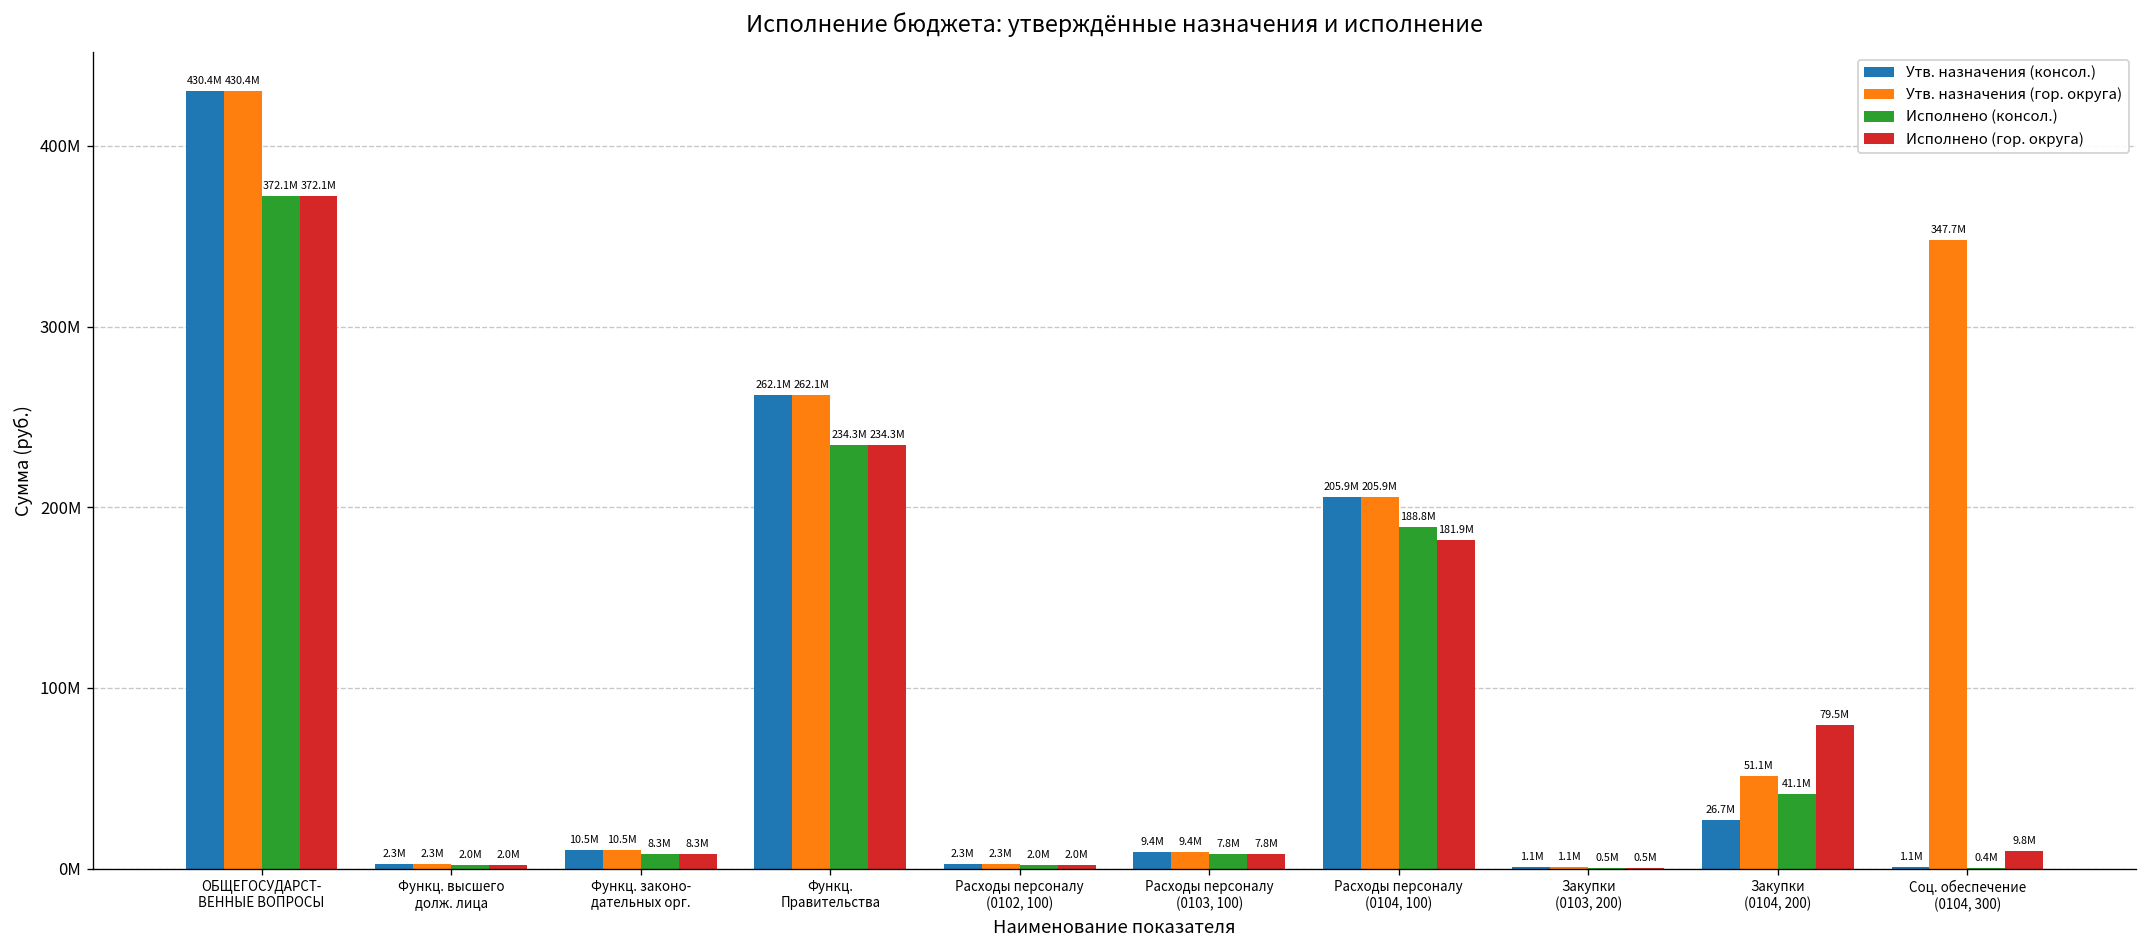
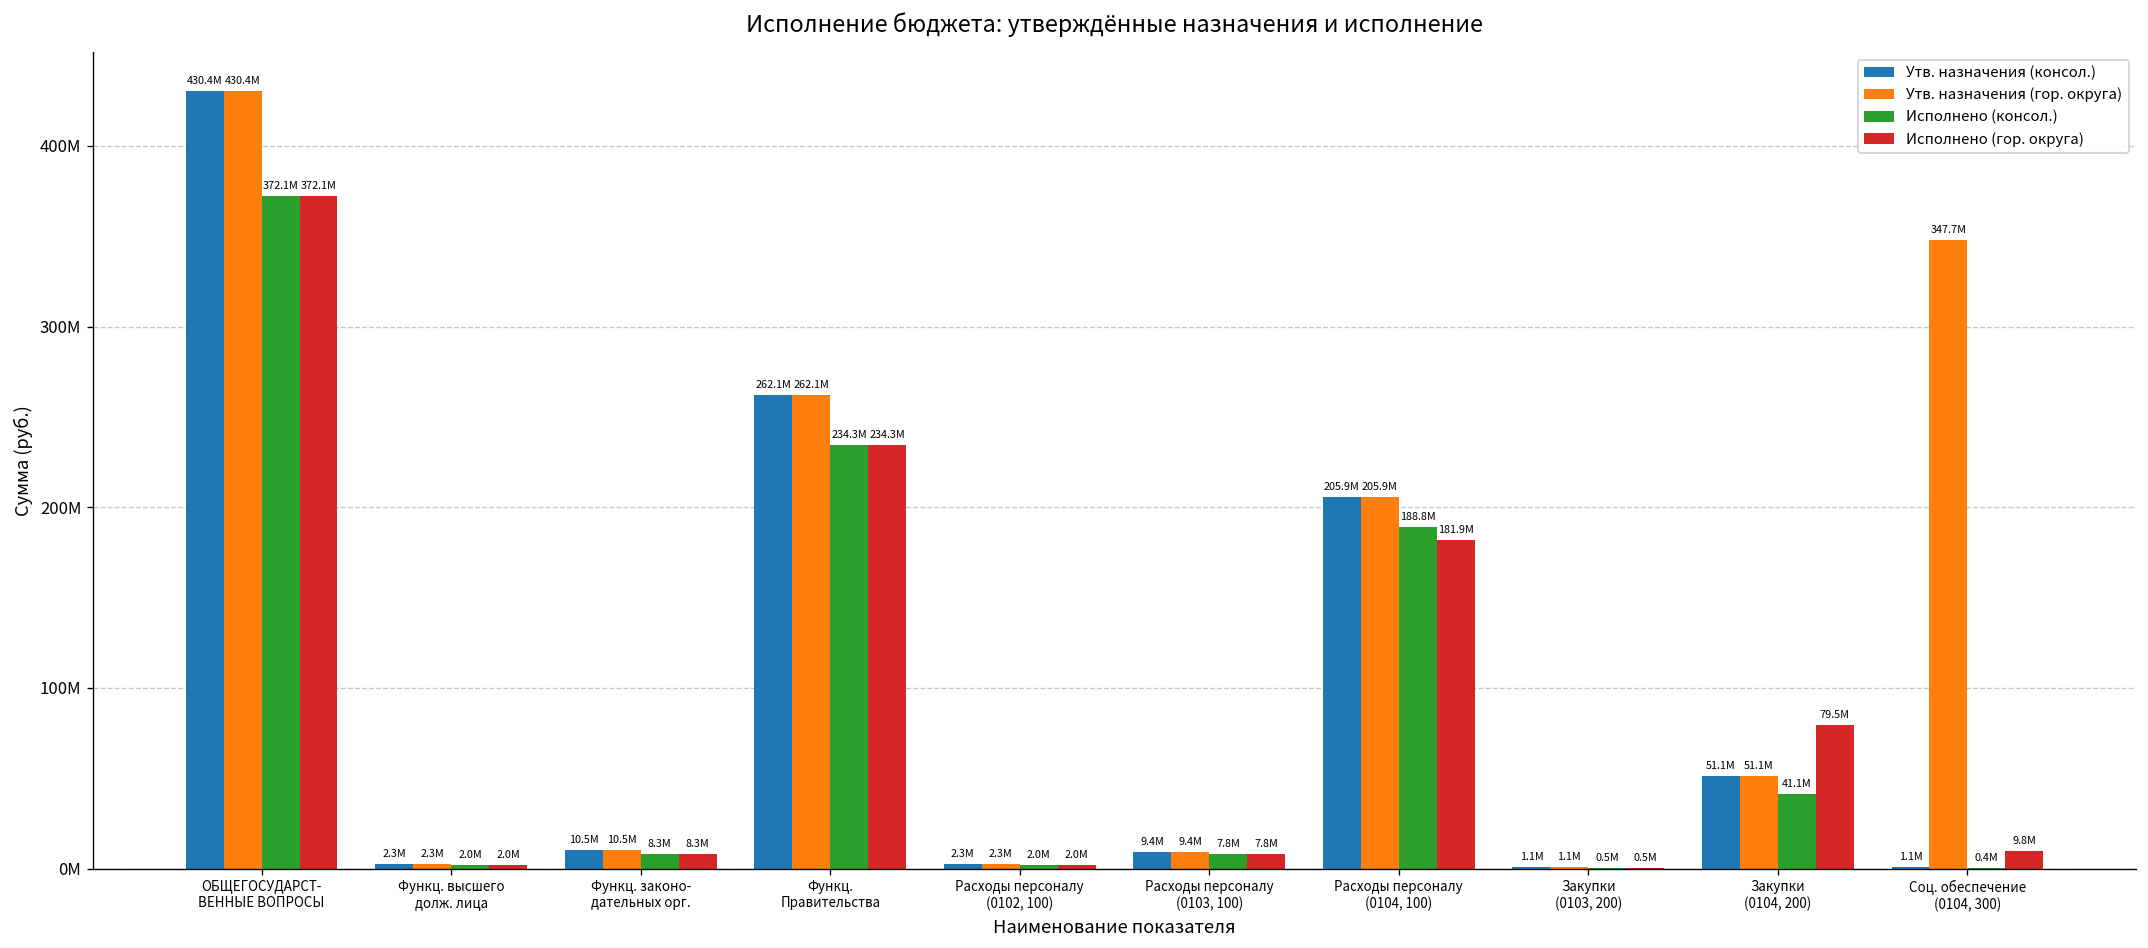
  {
    "Утв. назначения (консол.)": {
      "ОБЩЕГОСУДАРСТ- ВЕННЫЕ ВОПРОСЫ": "430.4M",
      "Функц. высшего долж. лица": "2.3M",
      "Функц. законо- дательных орг.": "10.5M",
      "Функц. Правительства": "262.1M",
      "Расходы персоналу (0102, 100)": "2.3M",
      "Расходы персоналу (0103, 100)": "9.4M",
      "Расходы персоналу (0104, 100)": "205.9M",
      "Закупки (0103, 200)": "1.1M",
-     "Закупки (0104, 200)": "26.7M",
+     "Закупки (0104, 200)": "51.1M",
      "Соц. обеспечение (0104, 300)": "1.1M"
    },
    "Утв. назначения (гор. округа)": {
      "ОБЩЕГОСУДАРСТ- ВЕННЫЕ ВОПРОСЫ": "430.4M",
      "Функц. высшего долж. лица": "2.3M",
      "Функц. законо- дательных орг.": "10.5M",
      "Функц. Правительства": "262.1M",
      "Расходы персоналу (0102, 100)": "2.3M",
      "Расходы персоналу (0103, 100)": "9.4M",
      "Расходы персоналу (0104, 100)": "205.9M",
      "Закупки (0103, 200)": "1.1M",
      "Закупки (0104, 200)": "51.1M",
      "Соц. обеспечение (0104, 300)": "347.7M"
    },
    "Исполнено (консол.)": {
      "ОБЩЕГОСУДАРСТ- ВЕННЫЕ ВОПРОСЫ": "372.1M",
      "Функц. высшего долж. лица": "2.0M",
      "Функц. законо- дательных орг.": "8.3M",
      "Функц. Правительства": "234.3M",
      "Расходы персоналу (0102, 100)": "2.0M",
      "Расходы персоналу (0103, 100)": "7.8M",
      "Расходы персоналу (0104, 100)": "188.8M",
      "Закупки (0103, 200)": "0.5M",
      "Закупки (0104, 200)": "41.1M",
      "Соц. обеспечение (0104, 300)": "0.4M"
    },
    "Исполнено (гор. округа)": {
      "ОБЩЕГОСУДАРСТ- ВЕННЫЕ ВОПРОСЫ": "372.1M",
      "Функц. высшего долж. лица": "2.0M",
      "Функц. законо- дательных орг.": "8.3M",
      "Функц. Правительства": "234.3M",
      "Расходы персоналу (0102, 100)": "2.0M",
      "Расходы персоналу (0103, 100)": "7.8M",
      "Расходы персоналу (0104, 100)": "181.9M",
      "Закупки (0103, 200)": "0.5M",
      "Закупки (0104, 200)": "79.5M",
      "Соц. обеспечение (0104, 300)": "9.8M"
    }
  }
